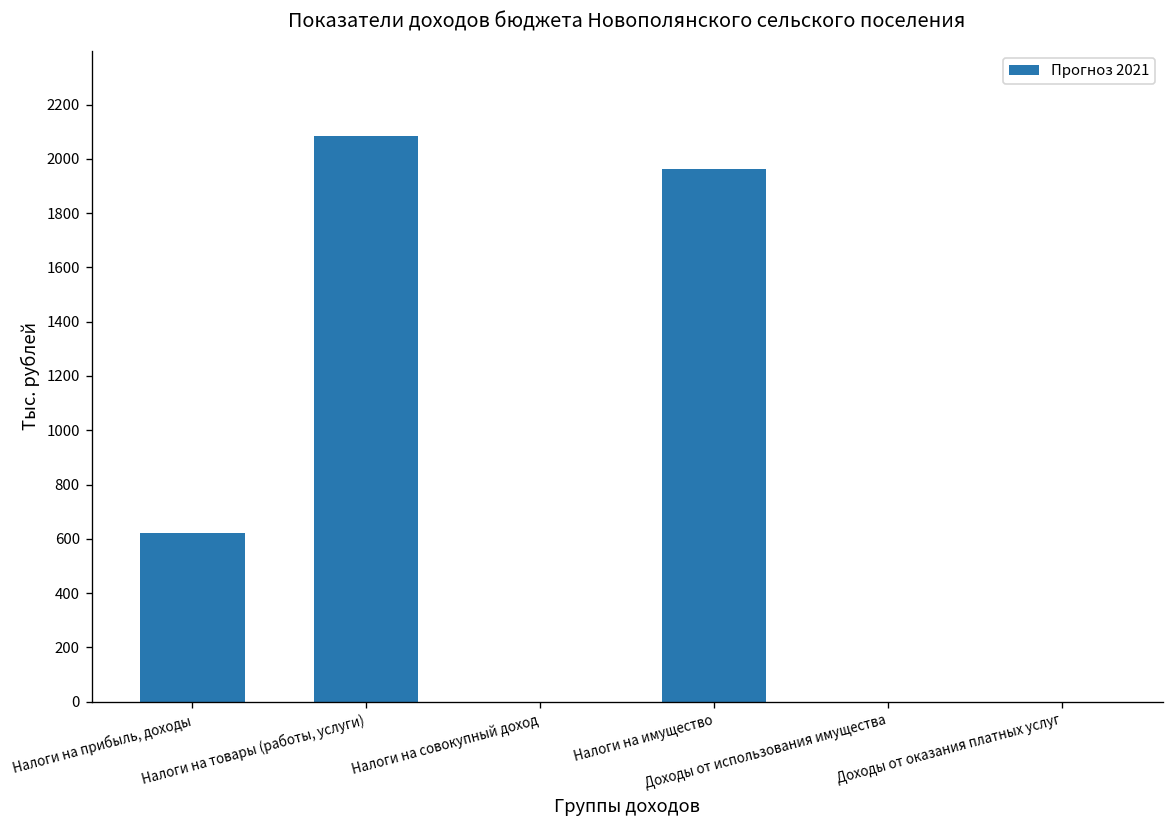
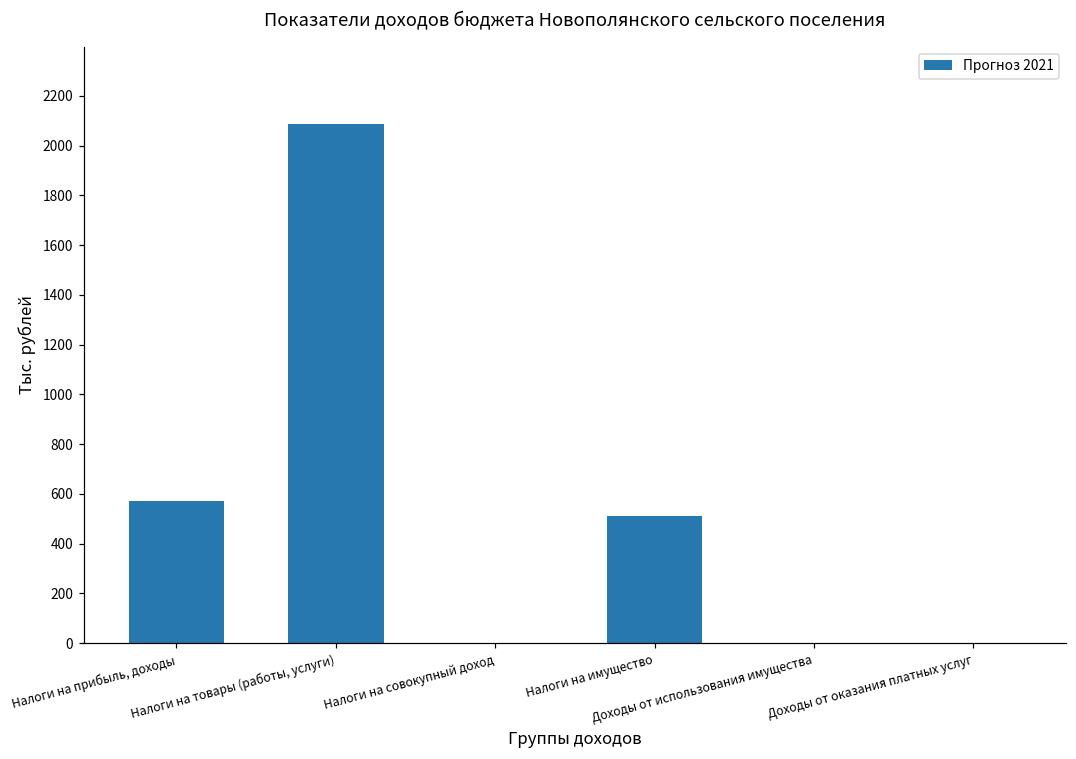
  {
-   "Налоги на прибыль, доходы": 620,
+   "Налоги на прибыль, доходы": 570,
    "Налоги на товары (работы, услуги)": 2080,
    "Налоги на совокупный доход": 0,
-   "Налоги на имущество": 1960,
+   "Налоги на имущество": 510,
    "Доходы от использования имущества": 0,
    "Доходы от оказания платных услуг": 0
  }
